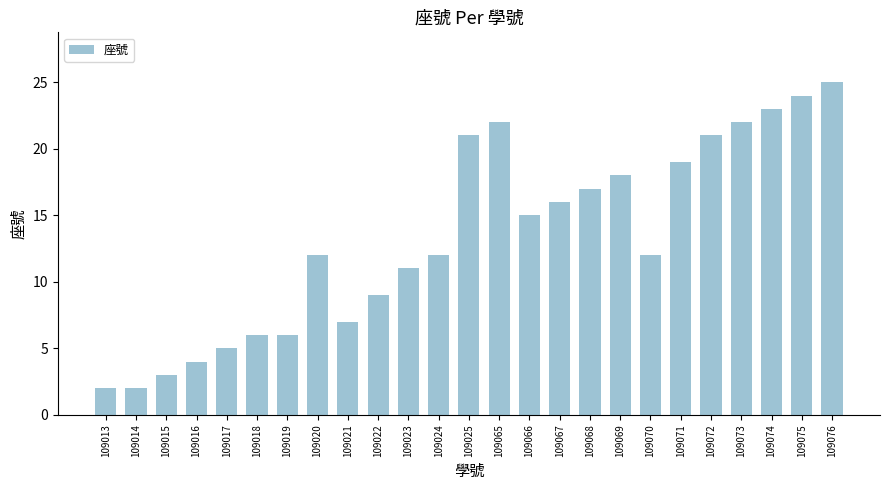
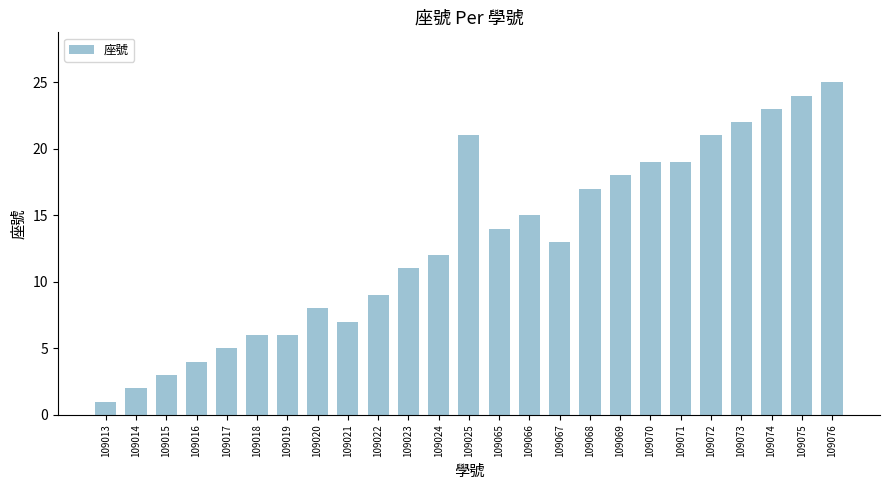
  {
-   "109013": 2,
+   "109013": 1,
    "109014": 2,
    "109015": 3,
    "109016": 4,
    "109017": 5,
    "109018": 6,
    "109019": 6,
-   "109020": 12,
+   "109020": 8,
    "109021": 7,
    "109022": 9,
    "109023": 11,
    "109024": 12,
    "109025": 21,
-   "109065": 22,
+   "109065": 14,
    "109066": 15,
-   "109067": 16,
+   "109067": 13,
    "109068": 17,
    "109069": 18,
-   "109070": 12,
+   "109070": 19,
    "109071": 19,
    "109072": 21,
    "109073": 22,
    "109074": 23,
    "109075": 24,
    "109076": 25
  }
